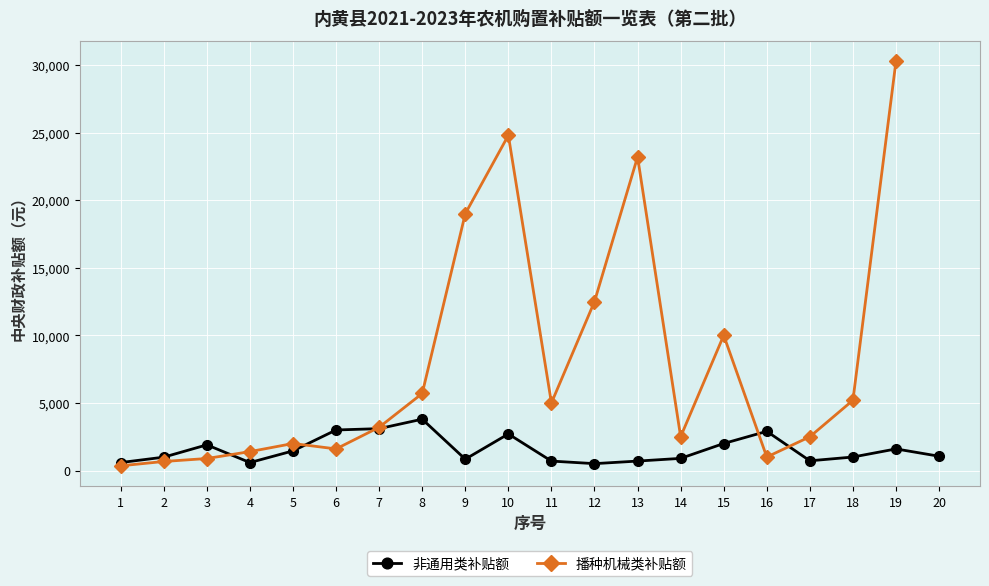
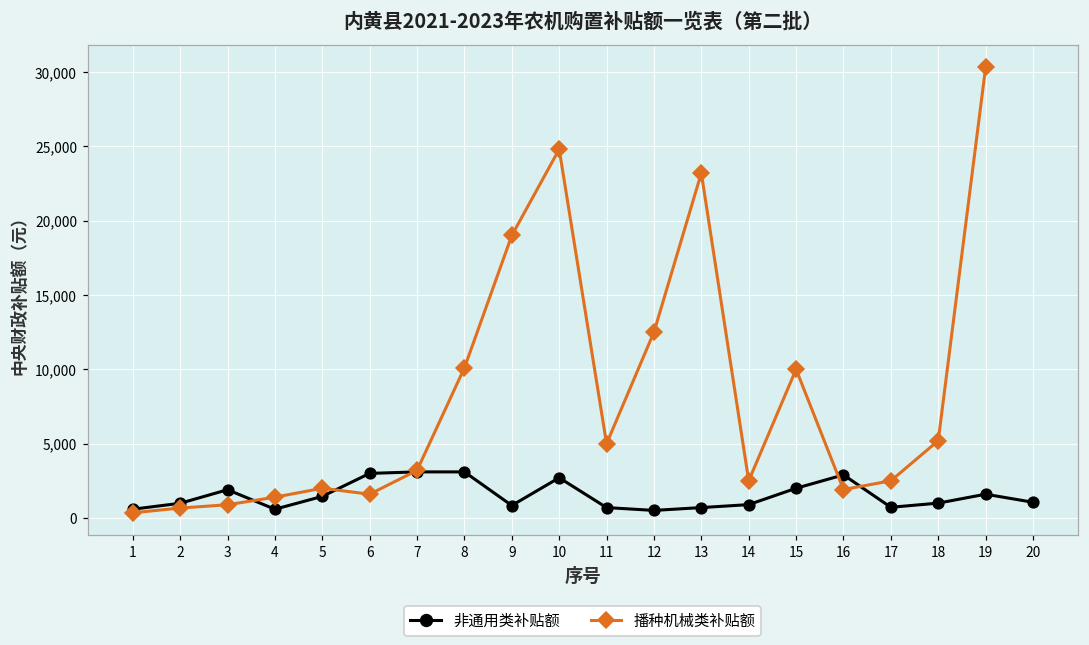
  {
    "非通用类补贴额": {
      "1": "600",
      "2": "1,000",
      "3": "1,900",
      "4": "600",
      "5": "1,500",
      "6": "3,000",
-     "8": "3,800",
+     "8": "3,100",
      "9": "800",
      "10": "2,700",
      "11": "700",
      "12": "500",
      "13": "700",
      "14": "900",
      "15": "2,000",
      "16": "2,900",
      "17": "700",
      "18": "1,000",
      "19": "1,600",
      "20": "1,100"
    },
    "播种机械类补贴额": {
      "1": "400",
      "2": "700",
      "3": "900",
      "4": "1,400",
      "5": "2,000",
      "6": "1,600",
-     "8": "5,700",
+     "8": "10,100",
      "9": "19,000",
      "10": "24,800",
      "11": "5,000",
      "12": "12,500",
      "13": "23,200",
      "14": "2,500",
      "15": "10,000",
-     "16": "1,000",
+     "16": "1,900",
      "17": "2,500",
      "18": "5,200",
      "19": "30,300"
    }
  }
